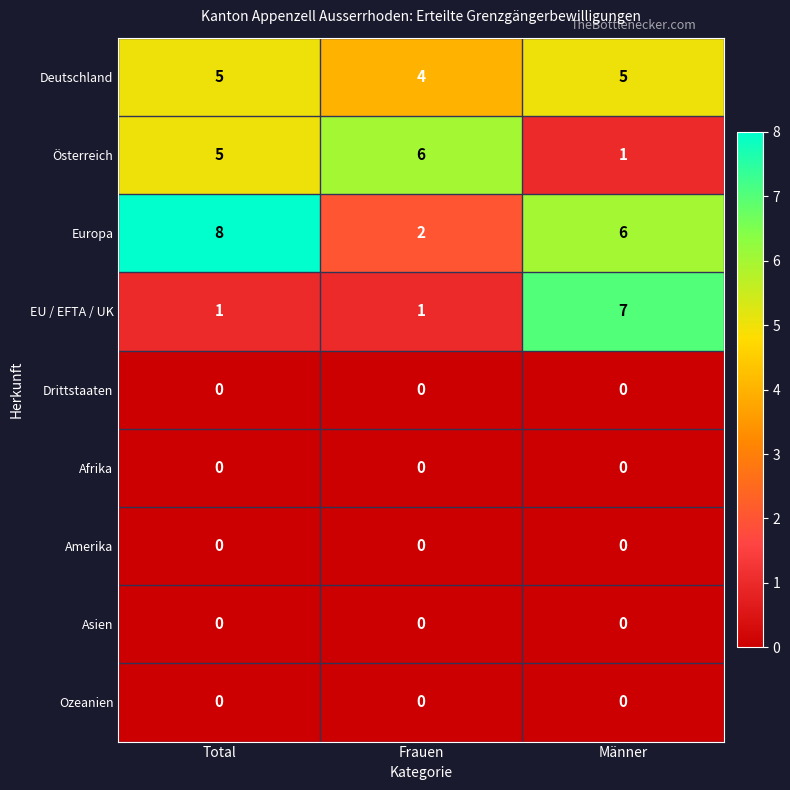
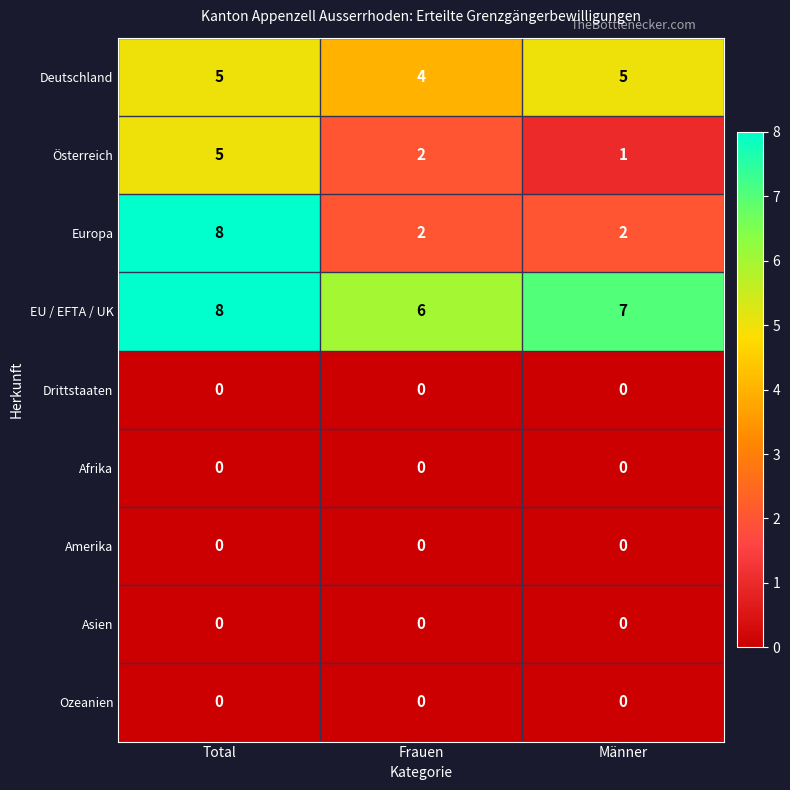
  {
    "Deutschland": {
      "Total": 5,
      "Frauen": 4,
      "Männer": 5
    },
    "Österreich": {
      "Total": 5,
-     "Frauen": 6,
+     "Frauen": 2,
      "Männer": 1
    },
    "Europa": {
      "Total": 8,
      "Frauen": 2,
-     "Männer": 6
+     "Männer": 2
    },
    "EU / EFTA / UK": {
-     "Total": 1,
-     "Frauen": 1,
+     "Total": 8,
+     "Frauen": 6,
      "Männer": 7
    },
    "Drittstaaten": {
      "Total": 0,
      "Frauen": 0,
      "Männer": 0
    },
    "Afrika": {
      "Total": 0,
      "Frauen": 0,
      "Männer": 0
    },
    "Amerika": {
      "Total": 0,
      "Frauen": 0,
      "Männer": 0
    },
    "Asien": {
      "Total": 0,
      "Frauen": 0,
      "Männer": 0
    },
    "Ozeanien": {
      "Total": 0,
      "Frauen": 0,
      "Männer": 0
    }
  }
